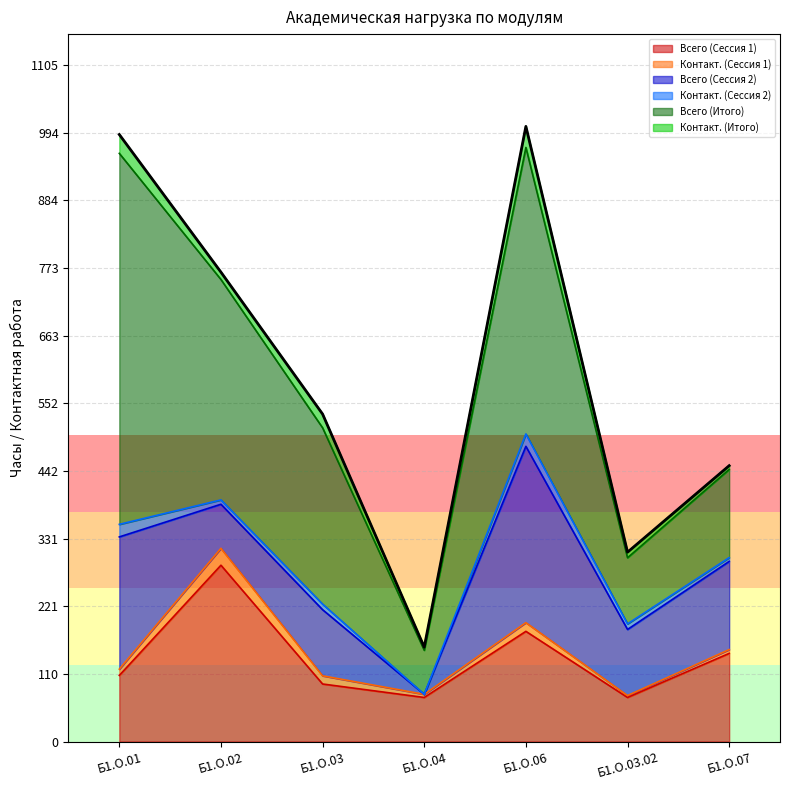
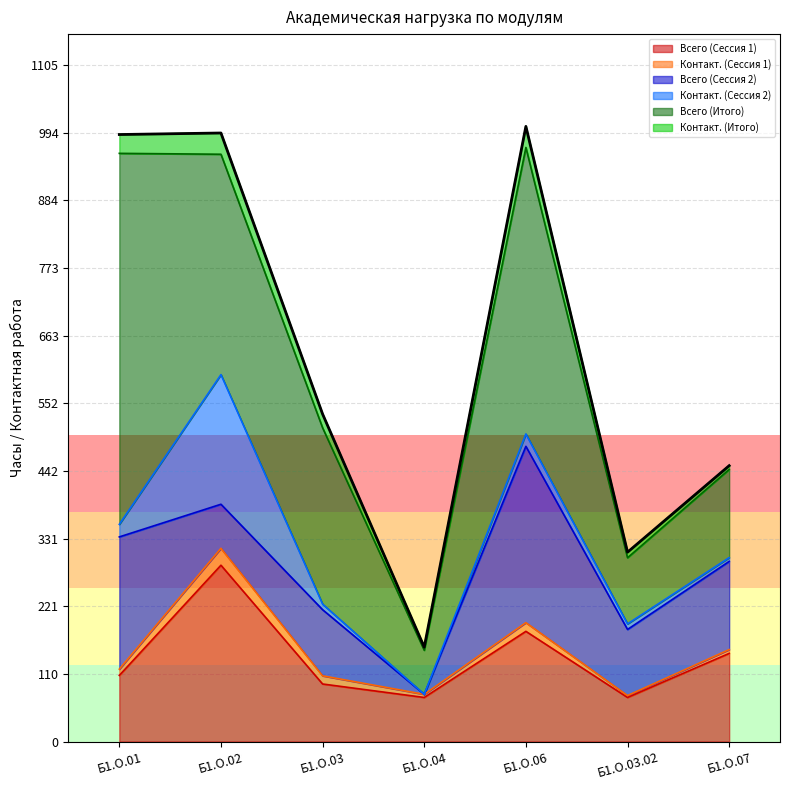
  {
    "Всего (Сессия 1)": {
      "Б1.О.01": 110,
      "Б1.О.02": 290,
      "Б1.О.03": 90,
      "Б1.О.04": 70,
      "Б1.О.06": 180,
      "Б1.О.07": 140
    },
    "Контакт. (Сессия 1)": {
      "Б1.О.01": 10,
      "Б1.О.02": 30,
      "Б1.О.03": 10,
      "Б1.О.06": 10,
      "Б1.О.07": 10
    },
    "Всего (Сессия 2)": {
      "Б1.О.01": 220,
      "Б1.О.02": 70,
      "Б1.О.03": 110,
      "Б1.О.06": 290,
      "Б1.О.03.02": 110,
      "Б1.О.07": 140
    },
    "Контакт. (Сессия 2)": {
      "Б1.О.01": 20,
-     "Б1.О.02": 10,
+     "Б1.О.02": 210,
      "Б1.О.03": 10,
      "Б1.О.06": 20,
      "Б1.О.03.02": 10,
      "Б1.О.07": 10
    },
    "Всего (Итого)": {
      "Б1.О.01": 610,
      "Б1.О.02": 360,
      "Б1.О.03": 290,
      "Б1.О.04": 70,
      "Б1.О.06": 470,
      "Б1.О.03.02": 110,
      "Б1.О.07": 140
    },
    "Контакт. (Итого)": {
      "Б1.О.01": 30,
-     "Б1.О.02": 10,
+     "Б1.О.02": 30,
      "Б1.О.03": 20,
      "Б1.О.04": 10,
      "Б1.О.06": 30,
      "Б1.О.03.02": 10,
      "Б1.О.07": 10
    }
  }
